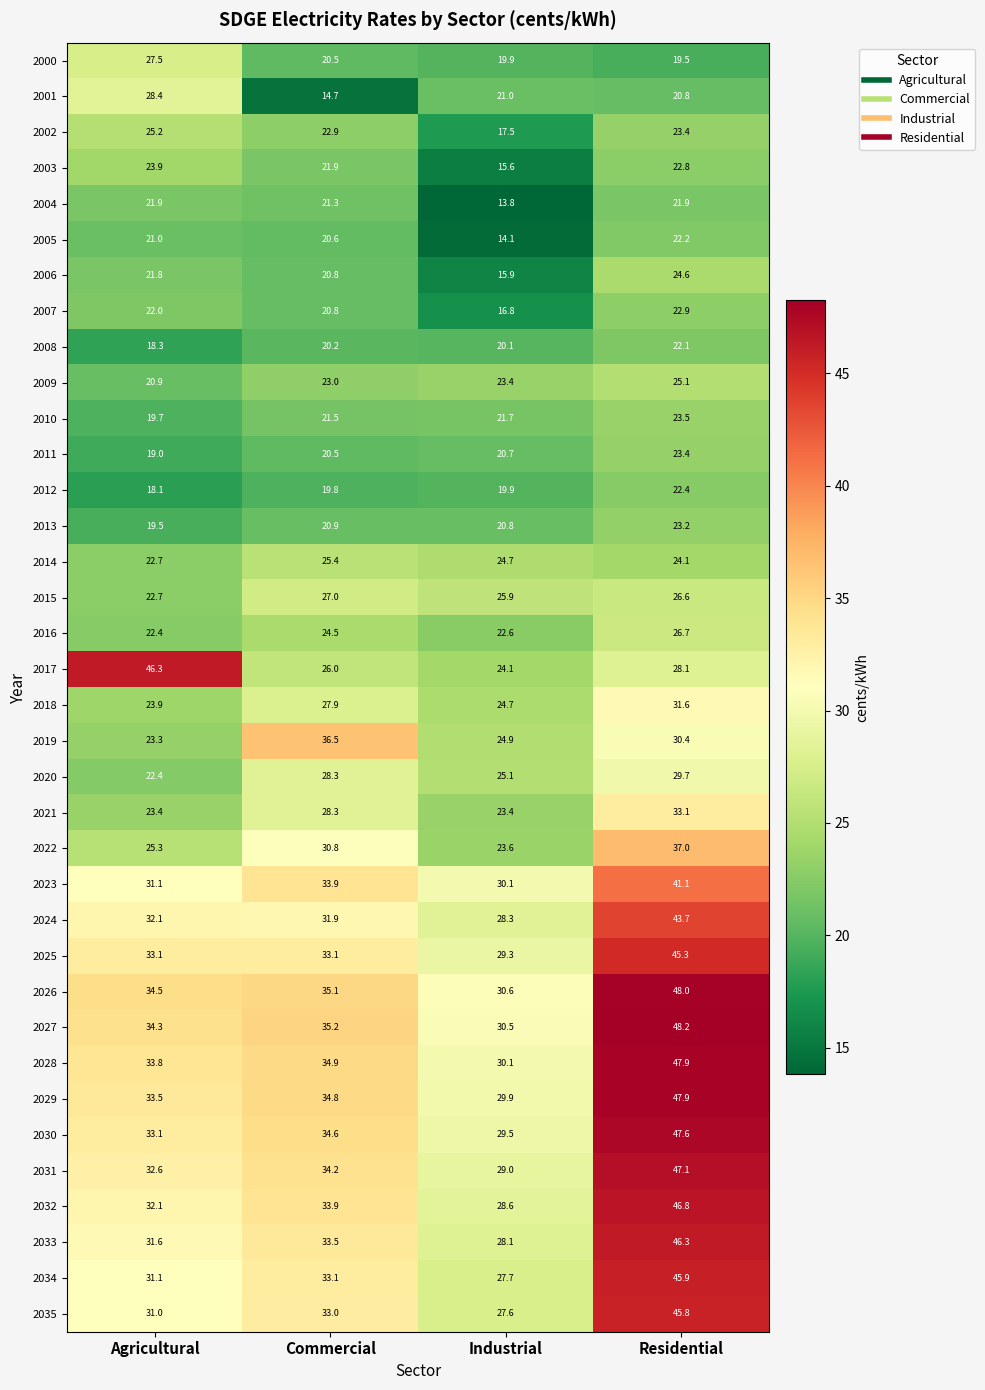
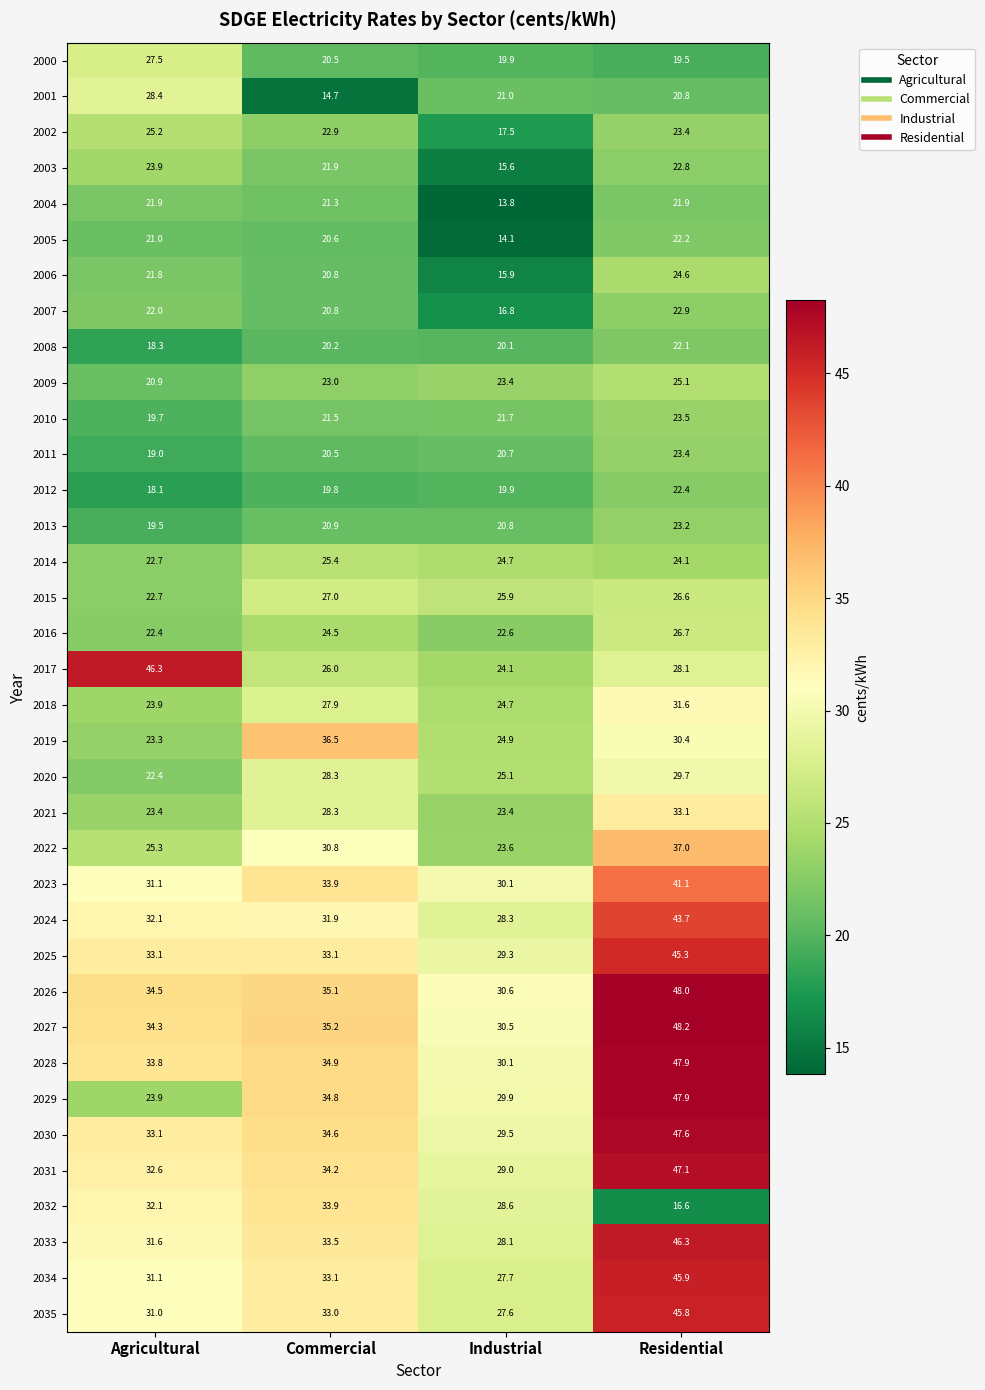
  {
    "2000": {
      "Agricultural": 27.5,
      "Commercial": 20.5,
      "Industrial": 19.9,
      "Residential": 19.5
    },
    "2001": {
      "Agricultural": 28.4,
      "Commercial": 14.7,
      "Industrial": 21.0,
      "Residential": 20.8
    },
    "2002": {
      "Agricultural": 25.2,
      "Commercial": 22.9,
      "Industrial": 17.5,
      "Residential": 23.4
    },
    "2003": {
      "Agricultural": 23.9,
      "Commercial": 21.9,
      "Industrial": 15.6,
      "Residential": 22.8
    },
    "2004": {
      "Agricultural": 21.9,
      "Commercial": 21.3,
      "Industrial": 13.8,
      "Residential": 21.9
    },
    "2005": {
      "Agricultural": 21.0,
      "Commercial": 20.6,
      "Industrial": 14.1,
      "Residential": 22.2
    },
    "2006": {
      "Agricultural": 21.8,
      "Commercial": 20.8,
      "Industrial": 15.9,
      "Residential": 24.6
    },
    "2007": {
      "Agricultural": 22.0,
      "Commercial": 20.8,
      "Industrial": 16.8,
      "Residential": 22.9
    },
    "2008": {
      "Agricultural": 18.3,
      "Commercial": 20.2,
      "Industrial": 20.1,
      "Residential": 22.1
    },
    "2009": {
      "Agricultural": 20.9,
      "Commercial": 23.0,
      "Industrial": 23.4,
      "Residential": 25.1
    },
    "2010": {
      "Agricultural": 19.7,
      "Commercial": 21.5,
      "Industrial": 21.7,
      "Residential": 23.5
    },
    "2011": {
      "Agricultural": 19.0,
      "Commercial": 20.5,
      "Industrial": 20.7,
      "Residential": 23.4
    },
    "2012": {
      "Agricultural": 18.1,
      "Commercial": 19.8,
      "Industrial": 19.9,
      "Residential": 22.4
    },
    "2013": {
      "Agricultural": 19.5,
      "Commercial": 20.9,
      "Industrial": 20.8,
      "Residential": 23.2
    },
    "2014": {
      "Agricultural": 22.7,
      "Commercial": 25.4,
      "Industrial": 24.7,
      "Residential": 24.1
    },
    "2015": {
      "Agricultural": 22.7,
      "Commercial": 27.0,
      "Industrial": 25.9,
      "Residential": 26.6
    },
    "2016": {
      "Agricultural": 22.4,
      "Commercial": 24.5,
      "Industrial": 22.6,
      "Residential": 26.7
    },
    "2017": {
      "Agricultural": 46.3,
      "Commercial": 26.0,
      "Industrial": 24.1,
      "Residential": 28.1
    },
    "2018": {
      "Agricultural": 23.9,
      "Commercial": 27.9,
      "Industrial": 24.7,
      "Residential": 31.6
    },
    "2019": {
      "Agricultural": 23.3,
      "Commercial": 36.5,
      "Industrial": 24.9,
      "Residential": 30.4
    },
    "2020": {
      "Agricultural": 22.4,
      "Commercial": 28.3,
      "Industrial": 25.1,
      "Residential": 29.7
    },
    "2021": {
      "Agricultural": 23.4,
      "Commercial": 28.3,
      "Industrial": 23.4,
      "Residential": 33.1
    },
    "2022": {
      "Agricultural": 25.3,
      "Commercial": 30.8,
      "Industrial": 23.6,
      "Residential": 37.0
    },
    "2023": {
      "Agricultural": 31.1,
      "Commercial": 33.9,
      "Industrial": 30.1,
      "Residential": 41.1
    },
    "2024": {
      "Agricultural": 32.1,
      "Commercial": 31.9,
      "Industrial": 28.3,
      "Residential": 43.7
    },
    "2025": {
      "Agricultural": 33.1,
      "Commercial": 33.1,
      "Industrial": 29.3,
      "Residential": 45.3
    },
    "2026": {
      "Agricultural": 34.5,
      "Commercial": 35.1,
      "Industrial": 30.6,
      "Residential": 48.0
    },
    "2027": {
      "Agricultural": 34.3,
      "Commercial": 35.2,
      "Industrial": 30.5,
      "Residential": 48.2
    },
    "2028": {
      "Agricultural": 33.8,
      "Commercial": 34.9,
      "Industrial": 30.1,
      "Residential": 47.9
    },
    "2029": {
-     "Agricultural": 33.5,
+     "Agricultural": 23.9,
      "Commercial": 34.8,
      "Industrial": 29.9,
      "Residential": 47.9
    },
    "2030": {
      "Agricultural": 33.1,
      "Commercial": 34.6,
      "Industrial": 29.5,
      "Residential": 47.6
    },
    "2031": {
      "Agricultural": 32.6,
      "Commercial": 34.2,
      "Industrial": 29.0,
      "Residential": 47.1
    },
    "2032": {
      "Agricultural": 32.1,
      "Commercial": 33.9,
      "Industrial": 28.6,
-     "Residential": 46.8
+     "Residential": 16.6
    },
    "2033": {
      "Agricultural": 31.6,
      "Commercial": 33.5,
      "Industrial": 28.1,
      "Residential": 46.3
    },
    "2034": {
      "Agricultural": 31.1,
      "Commercial": 33.1,
      "Industrial": 27.7,
      "Residential": 45.9
    },
    "2035": {
      "Agricultural": 31.0,
      "Commercial": 33.0,
      "Industrial": 27.6,
      "Residential": 45.8
    }
  }
